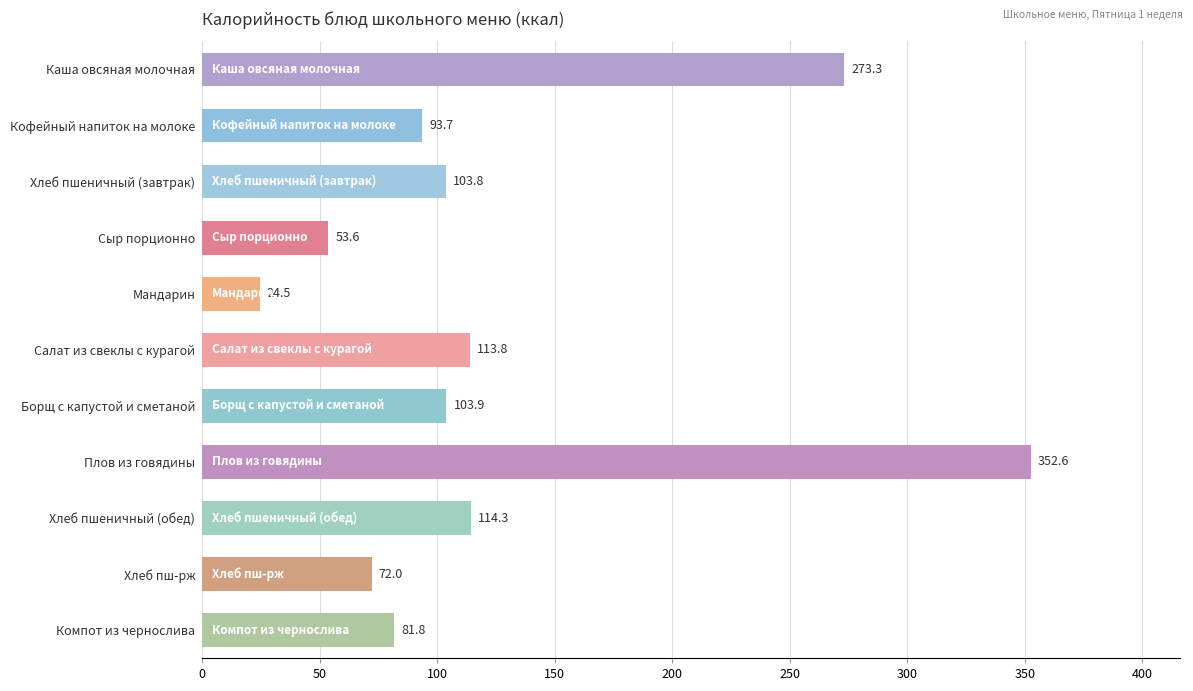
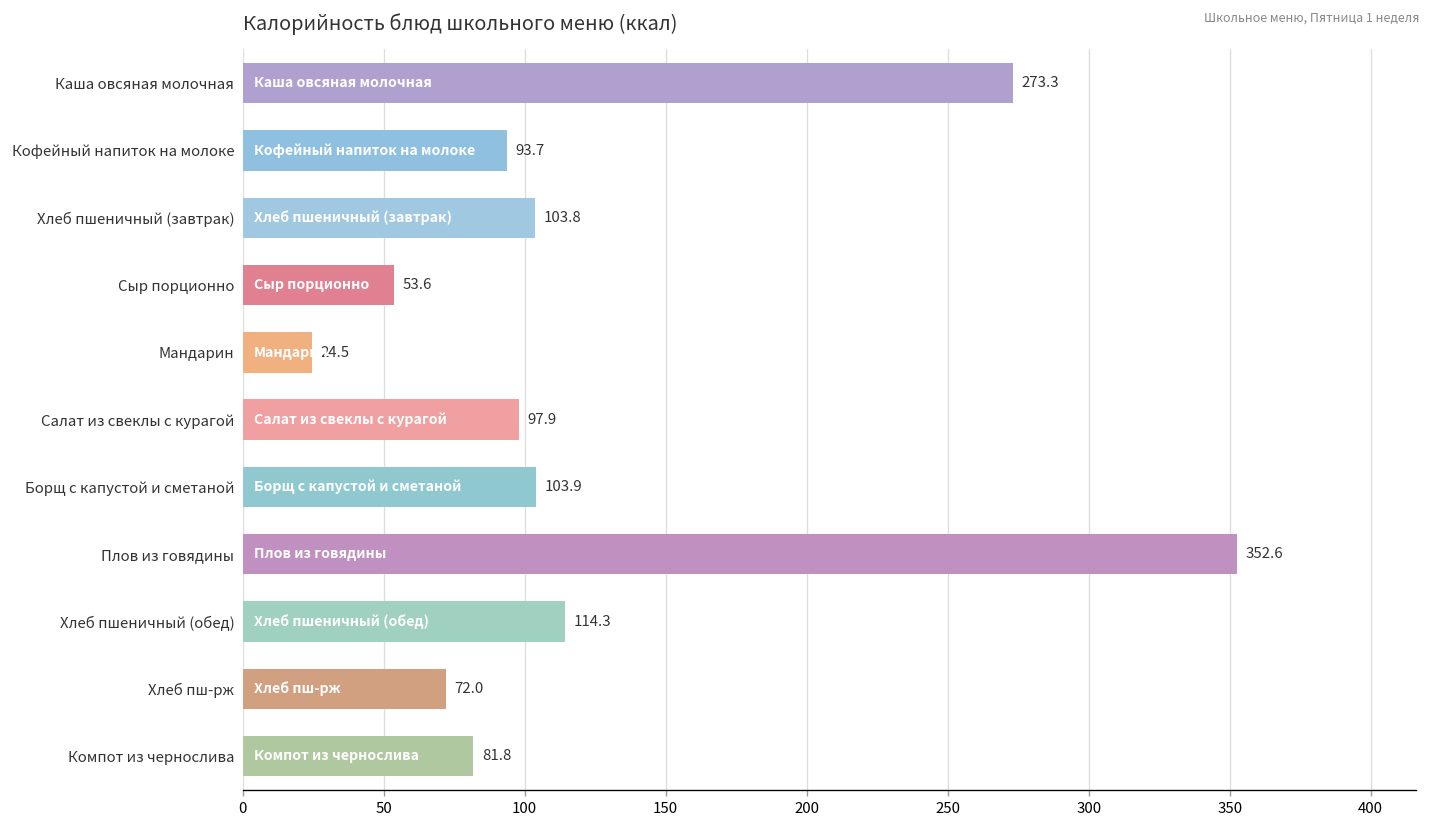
  {
    "Каша овсяная молочная": 273.3,
    "Кофейный напиток на молоке": 93.7,
    "Хлеб пшеничный (завтрак)": 103.8,
    "Сыр порционно": 53.6,
-   "Салат из свеклы с курагой": 113.8,
+   "Салат из свеклы с курагой": 97.9,
    "Борщ с капустой и сметаной": 103.9,
    "Плов из говядины": 352.6,
    "Хлеб пшеничный (обед)": 114.3,
    "Хлеб пш-рж": 72.0,
    "Компот из чернослива": 81.8
  }
